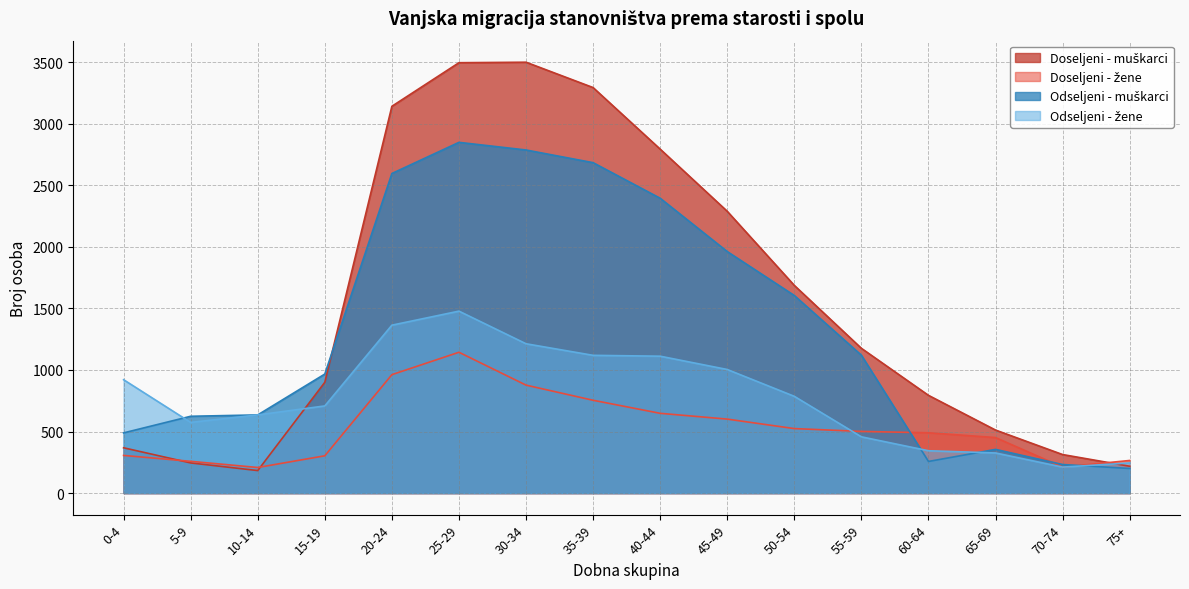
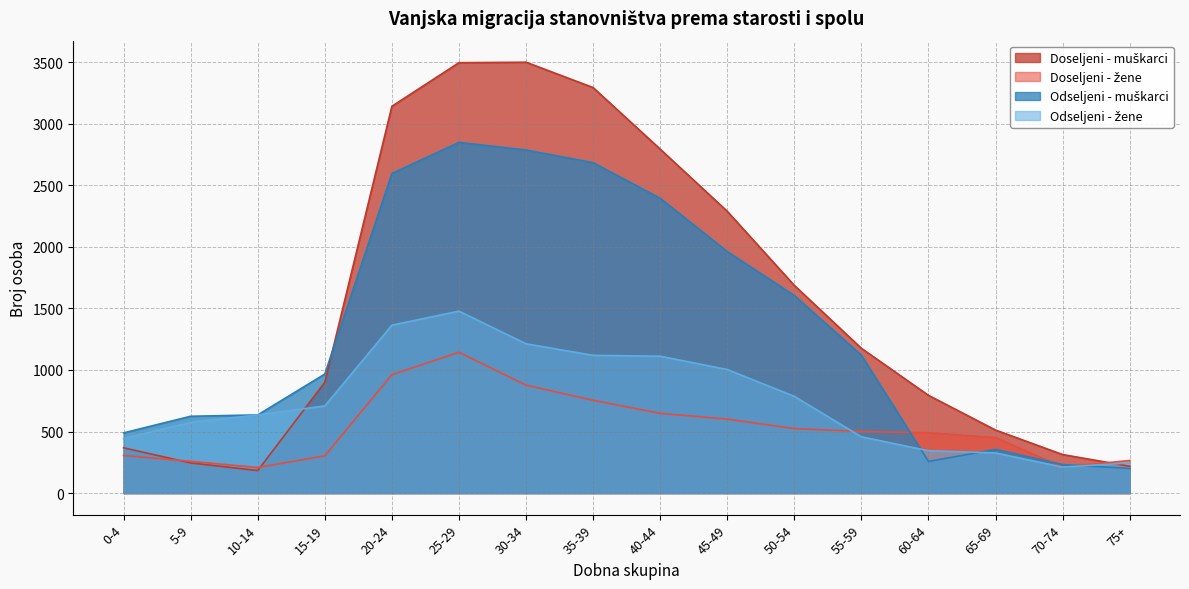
  {
    "Odseljeni - muškarci": {
      "0-4": 490,
      "5-9": 620,
      "15-19": 970,
      "20-24": 2600,
      "25-29": 2850,
      "30-34": 2790,
      "35-39": 2680,
      "40-44": 2400,
      "45-49": 1960,
      "50-54": 1610,
      "55-59": 1120,
      "60-64": 260,
      "65-69": 360,
      "70-74": 230
    },
    "Odseljeni - žene": {
-     "0-4": 920,
+     "0-4": 440,
      "5-9": 570,
      "15-19": 710,
      "20-24": 1360,
      "25-29": 1480,
      "30-34": 1210,
      "35-39": 1120,
      "40-44": 1110,
      "45-49": 1000,
      "50-54": 790,
      "55-59": 460,
      "60-64": 340,
      "65-69": 330
    }
  }
